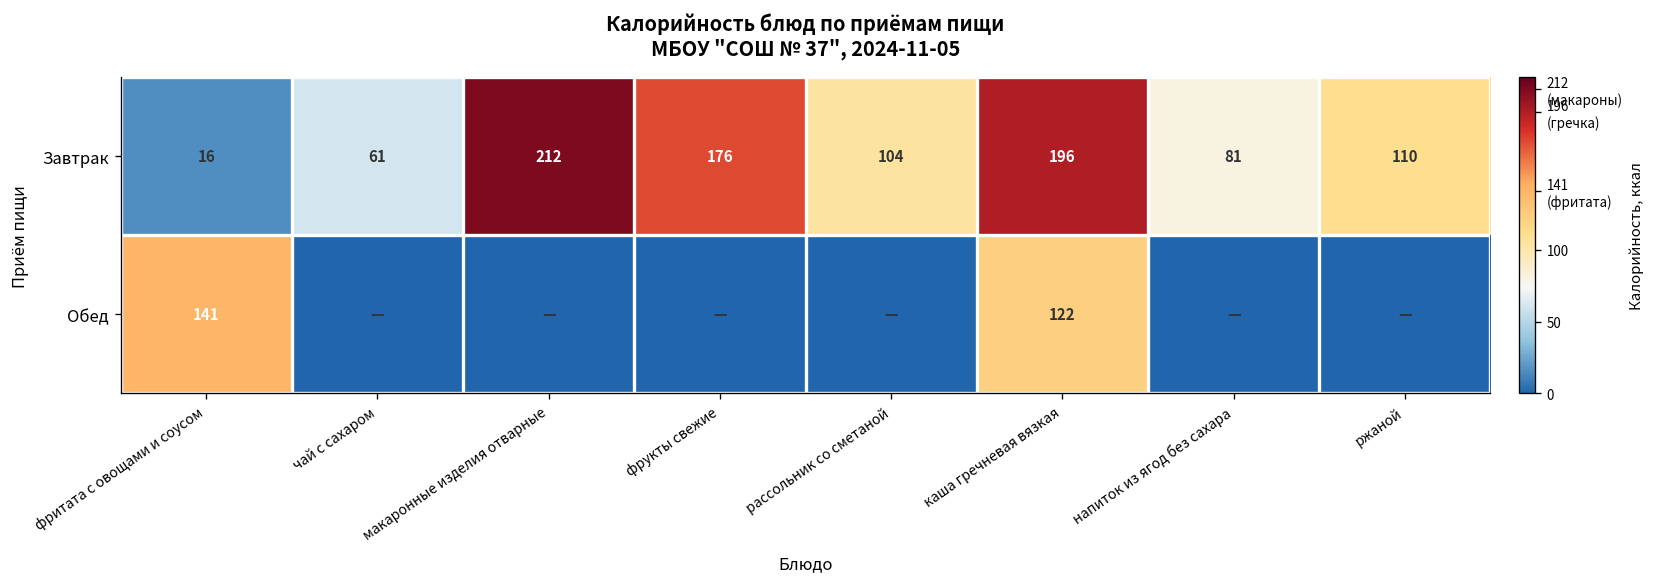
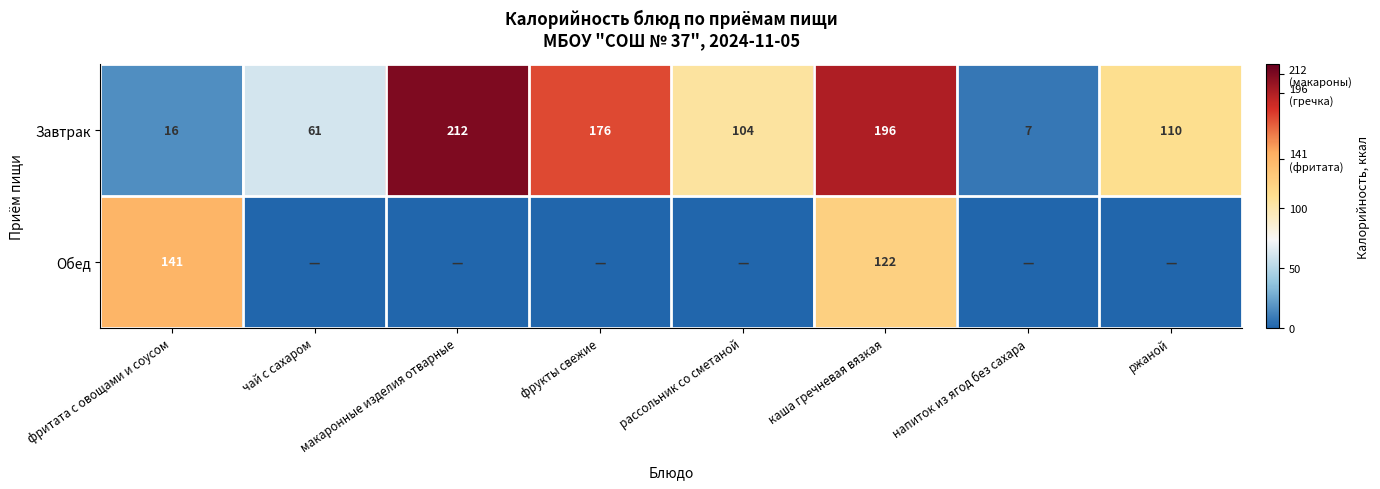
  {
    "Завтрак": {
      "фритата с овощами и соусом": 16,
      "чай с сахаром": 61,
      "макаронные изделия отварные": 212,
      "фрукты свежие": 176,
      "рассольник со сметаной": 104,
      "каша гречневая вязкая": 196,
-     "напиток из ягод без сахара": 81,
+     "напиток из ягод без сахара": 7,
      "ржаной": 110
    },
    "Обед": {
      "фритата с овощами и соусом": 141,
      "каша гречневая вязкая": 122
    }
  }
